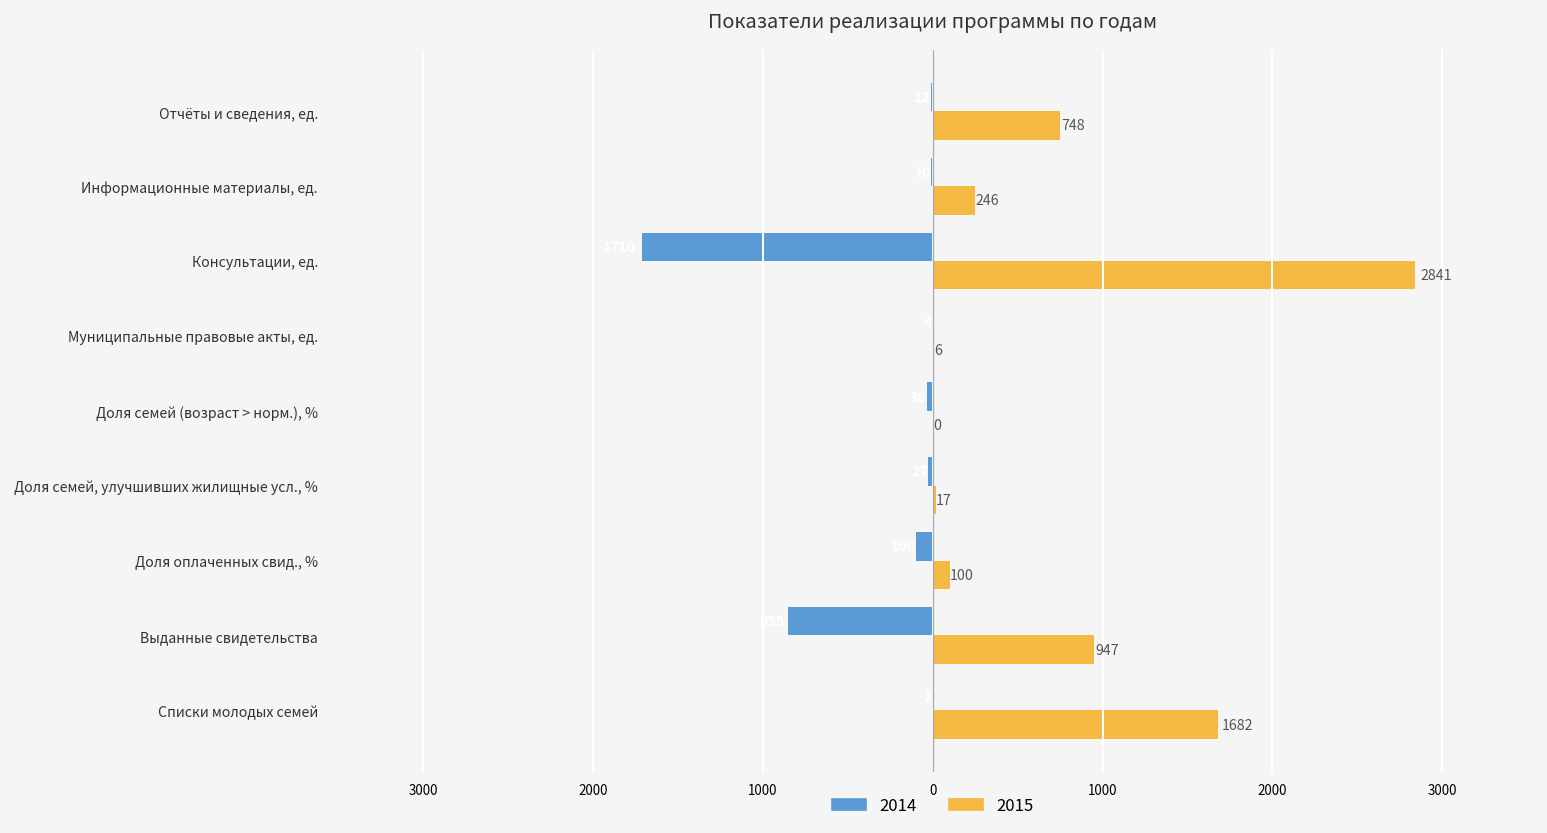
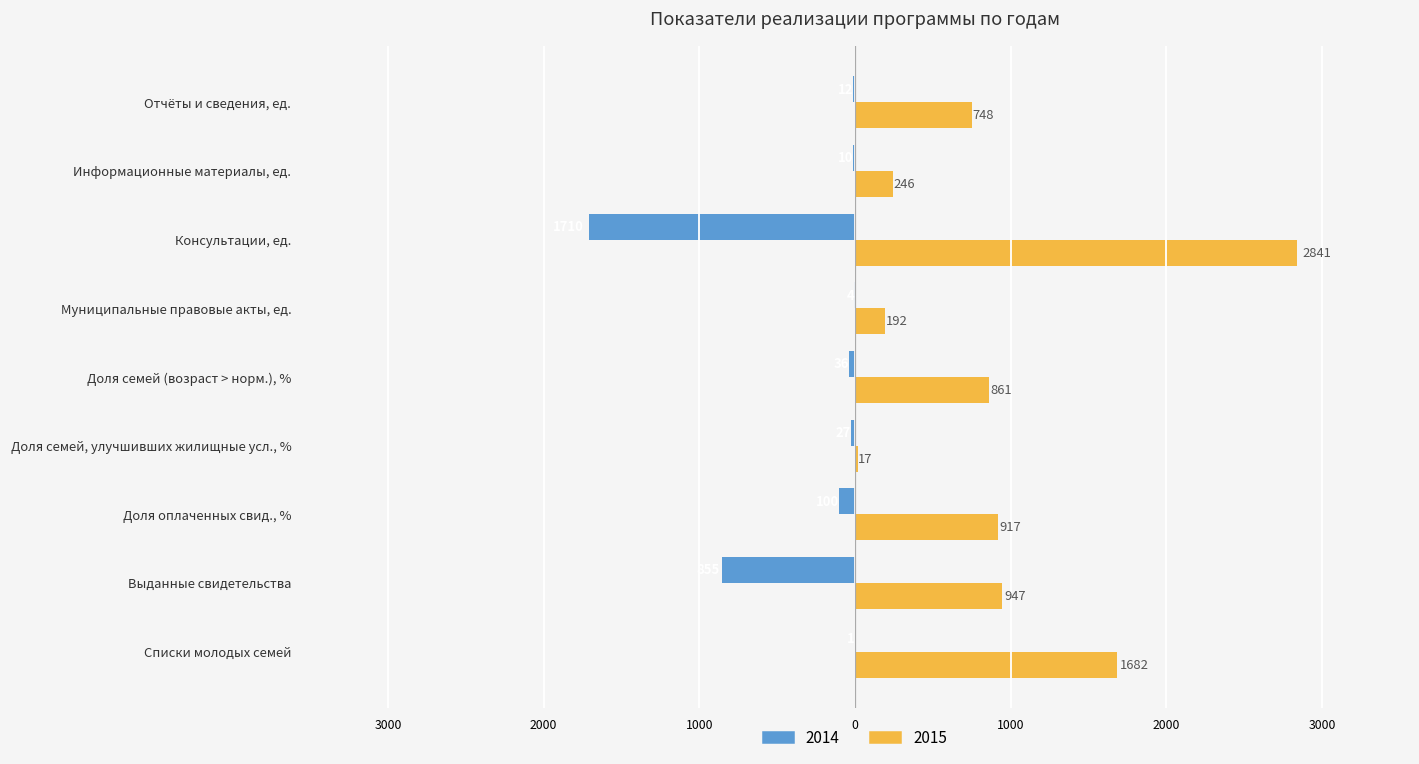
  {
    "2015": {
      "Отчёты и сведения, ед.": 748,
      "Информационные материалы, ед.": 246,
      "Консультации, ед.": 2841,
-     "Муниципальные правовые акты, ед.": 6,
-     "Доля семей (возраст > норм.), %": 0,
+     "Муниципальные правовые акты, ед.": 192,
+     "Доля семей (возраст > норм.), %": 861,
      "Доля семей, улучшивших жилищные усл., %": 17,
-     "Доля оплаченных свид., %": 100,
+     "Доля оплаченных свид., %": 917,
      "Выданные свидетельства": 947,
      "Списки молодых семей": 1682
    }
  }
